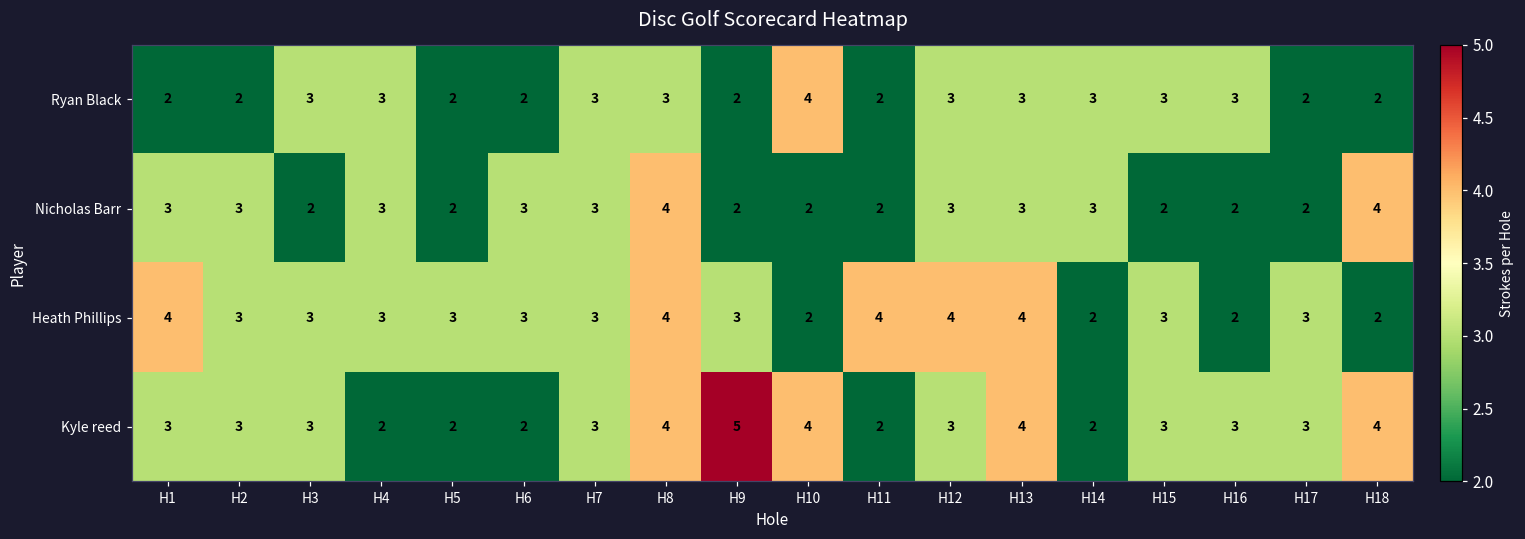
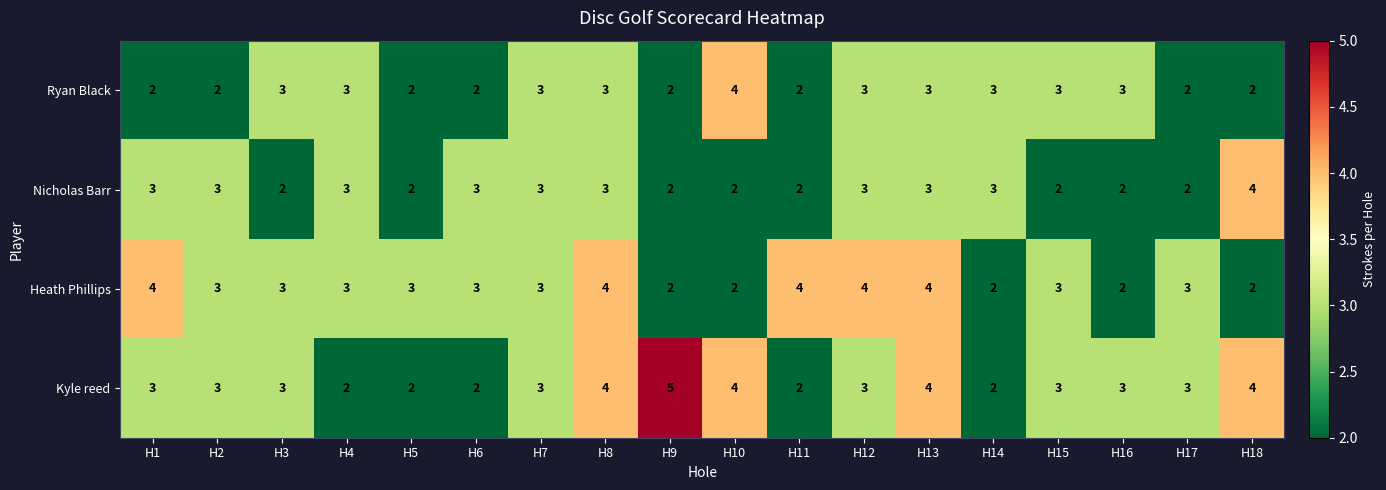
  {
    "Ryan Black": {
      "H1": 2,
      "H2": 2,
      "H3": 3,
      "H4": 3,
      "H5": 2,
      "H6": 2,
      "H7": 3,
      "H8": 3,
      "H9": 2,
      "H10": 4,
      "H11": 2,
      "H12": 3,
      "H13": 3,
      "H14": 3,
      "H15": 3,
      "H16": 3,
      "H17": 2,
      "H18": 2
    },
    "Nicholas Barr": {
      "H1": 3,
      "H2": 3,
      "H3": 2,
      "H4": 3,
      "H5": 2,
      "H6": 3,
      "H7": 3,
-     "H8": 4,
+     "H8": 3,
      "H9": 2,
      "H10": 2,
      "H11": 2,
      "H12": 3,
      "H13": 3,
      "H14": 3,
      "H15": 2,
      "H16": 2,
      "H17": 2,
      "H18": 4
    },
    "Heath Phillips": {
      "H1": 4,
      "H2": 3,
      "H3": 3,
      "H4": 3,
      "H5": 3,
      "H6": 3,
      "H7": 3,
      "H8": 4,
-     "H9": 3,
+     "H9": 2,
      "H10": 2,
      "H11": 4,
      "H12": 4,
      "H13": 4,
      "H14": 2,
      "H15": 3,
      "H16": 2,
      "H17": 3,
      "H18": 2
    },
    "Kyle reed": {
      "H1": 3,
      "H2": 3,
      "H3": 3,
      "H4": 2,
      "H5": 2,
      "H6": 2,
      "H7": 3,
      "H8": 4,
      "H9": 5,
      "H10": 4,
      "H11": 2,
      "H12": 3,
      "H13": 4,
      "H14": 2,
      "H15": 3,
      "H16": 3,
      "H17": 3,
      "H18": 4
    }
  }
